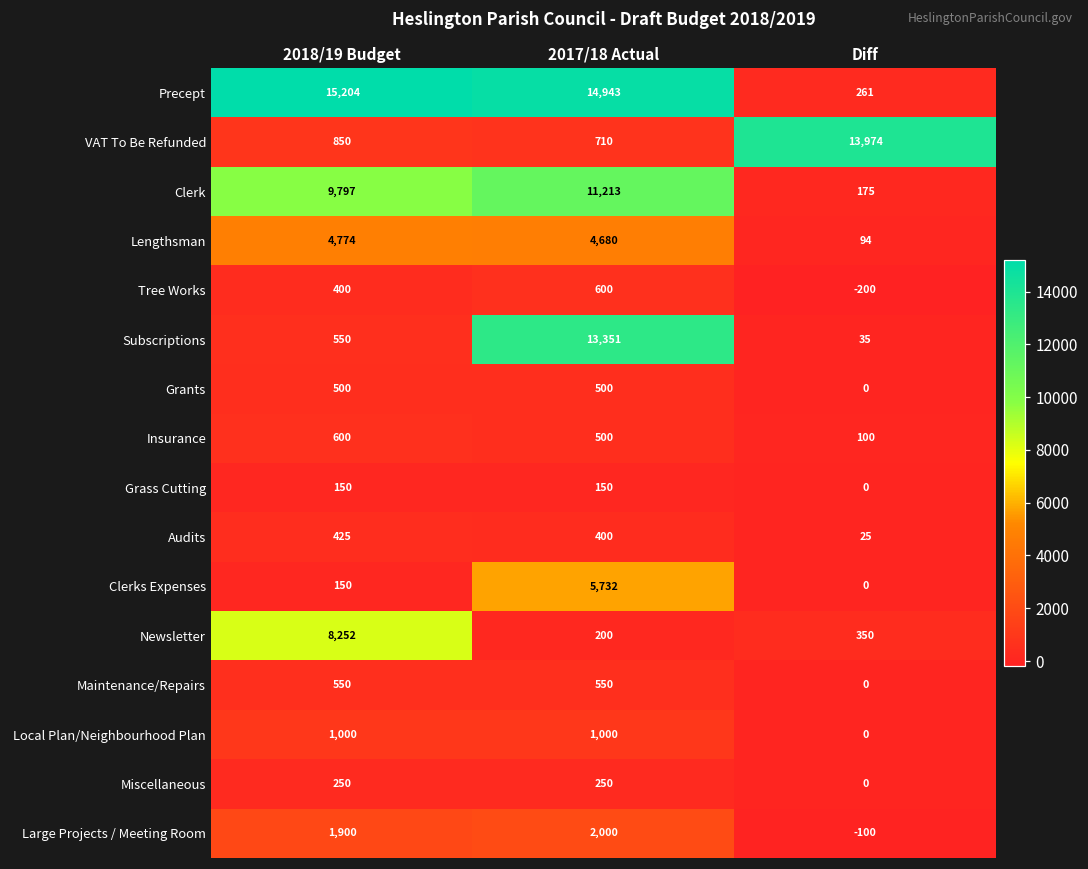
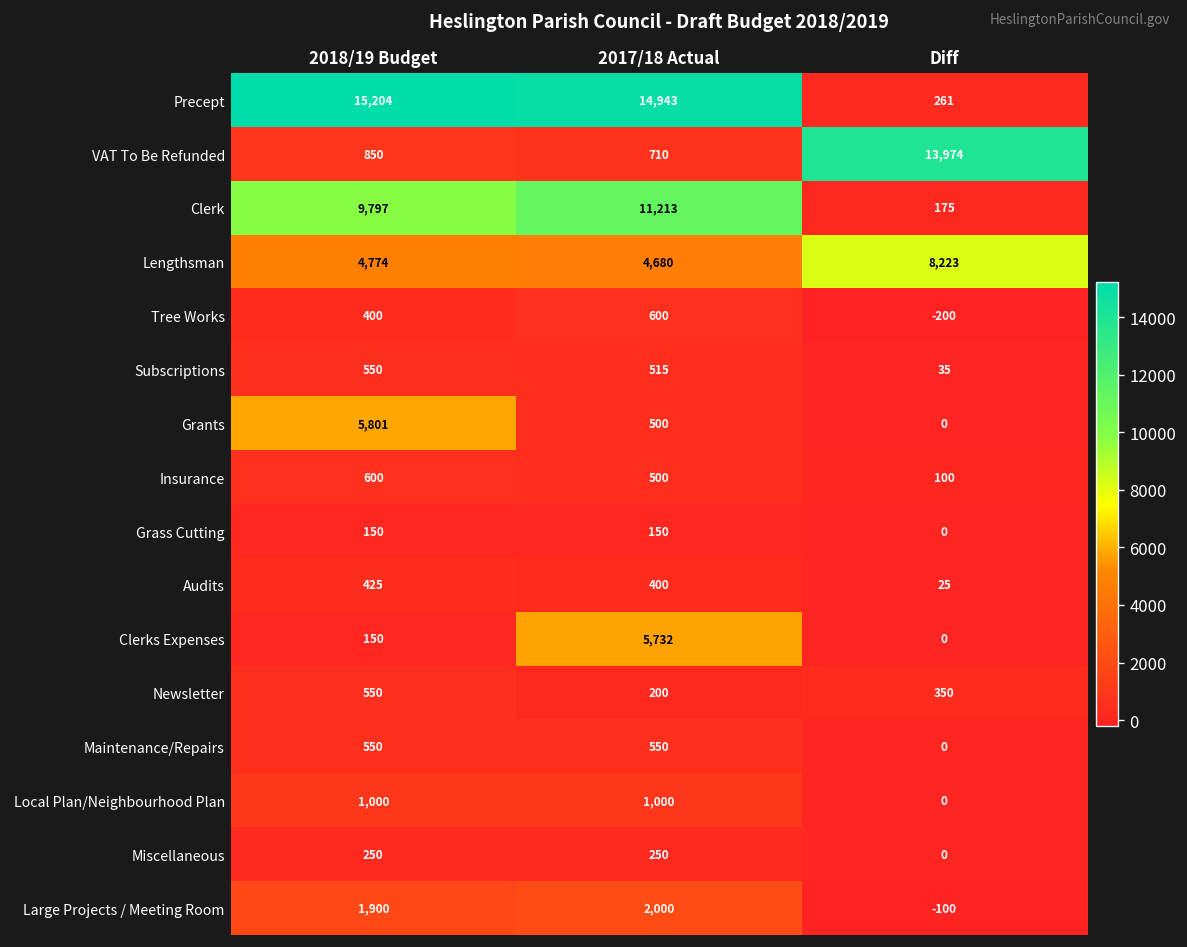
  {
    "Precept": {
      "2018/19 Budget": "15,204",
      "2017/18 Actual": "14,943",
      "Diff": "261"
    },
    "VAT To Be Refunded": {
      "2018/19 Budget": "850",
      "2017/18 Actual": "710",
      "Diff": "13,974"
    },
    "Clerk": {
      "2018/19 Budget": "9,797",
      "2017/18 Actual": "11,213",
      "Diff": "175"
    },
    "Lengthsman": {
      "2018/19 Budget": "4,774",
      "2017/18 Actual": "4,680",
-     "Diff": "94"
+     "Diff": "8,223"
    },
    "Tree Works": {
      "2018/19 Budget": "400",
      "2017/18 Actual": "600",
      "Diff": "-200"
    },
    "Subscriptions": {
      "2018/19 Budget": "550",
-     "2017/18 Actual": "13,351",
+     "2017/18 Actual": "515",
      "Diff": "35"
    },
    "Grants": {
-     "2018/19 Budget": "500",
+     "2018/19 Budget": "5,801",
      "2017/18 Actual": "500",
      "Diff": "0"
    },
    "Insurance": {
      "2018/19 Budget": "600",
      "2017/18 Actual": "500",
      "Diff": "100"
    },
    "Grass Cutting": {
      "2018/19 Budget": "150",
      "2017/18 Actual": "150",
      "Diff": "0"
    },
    "Audits": {
      "2018/19 Budget": "425",
      "2017/18 Actual": "400",
      "Diff": "25"
    },
    "Clerks Expenses": {
      "2018/19 Budget": "150",
      "2017/18 Actual": "5,732",
      "Diff": "0"
    },
    "Newsletter": {
-     "2018/19 Budget": "8,252",
+     "2018/19 Budget": "550",
      "2017/18 Actual": "200",
      "Diff": "350"
    },
    "Maintenance/Repairs": {
      "2018/19 Budget": "550",
      "2017/18 Actual": "550",
      "Diff": "0"
    },
    "Local Plan/Neighbourhood Plan": {
      "2018/19 Budget": "1,000",
      "2017/18 Actual": "1,000",
      "Diff": "0"
    },
    "Miscellaneous": {
      "2018/19 Budget": "250",
      "2017/18 Actual": "250",
      "Diff": "0"
    },
    "Large Projects / Meeting Room": {
      "2018/19 Budget": "1,900",
      "2017/18 Actual": "2,000",
      "Diff": "-100"
    }
  }
